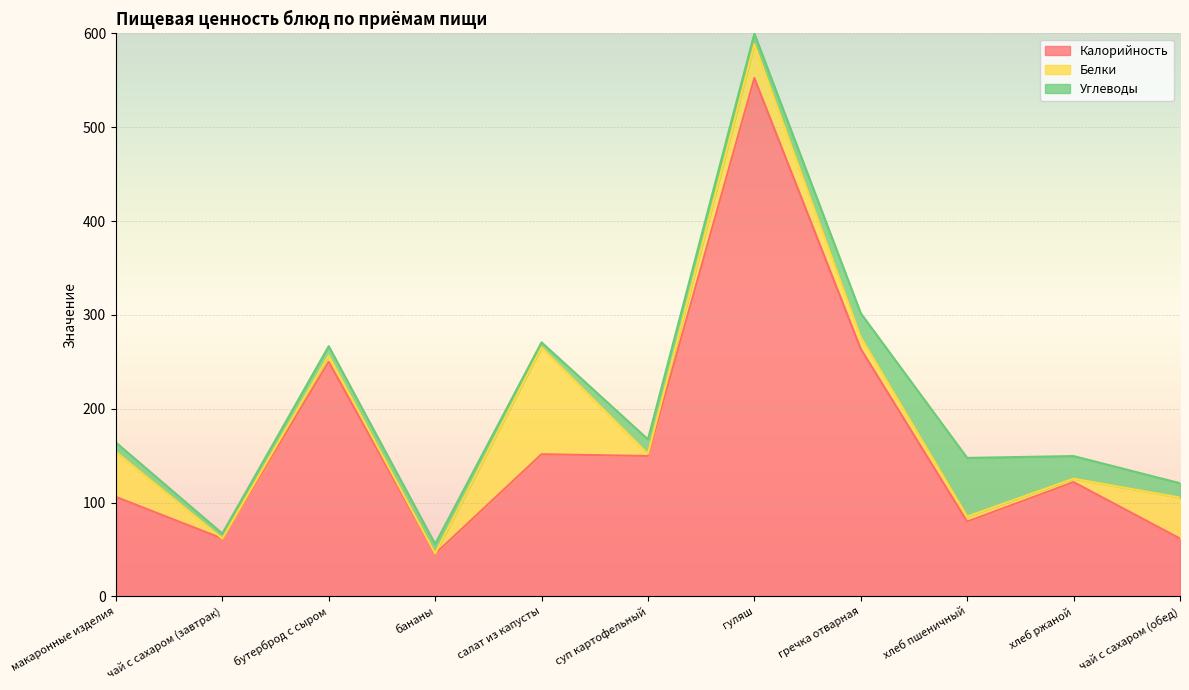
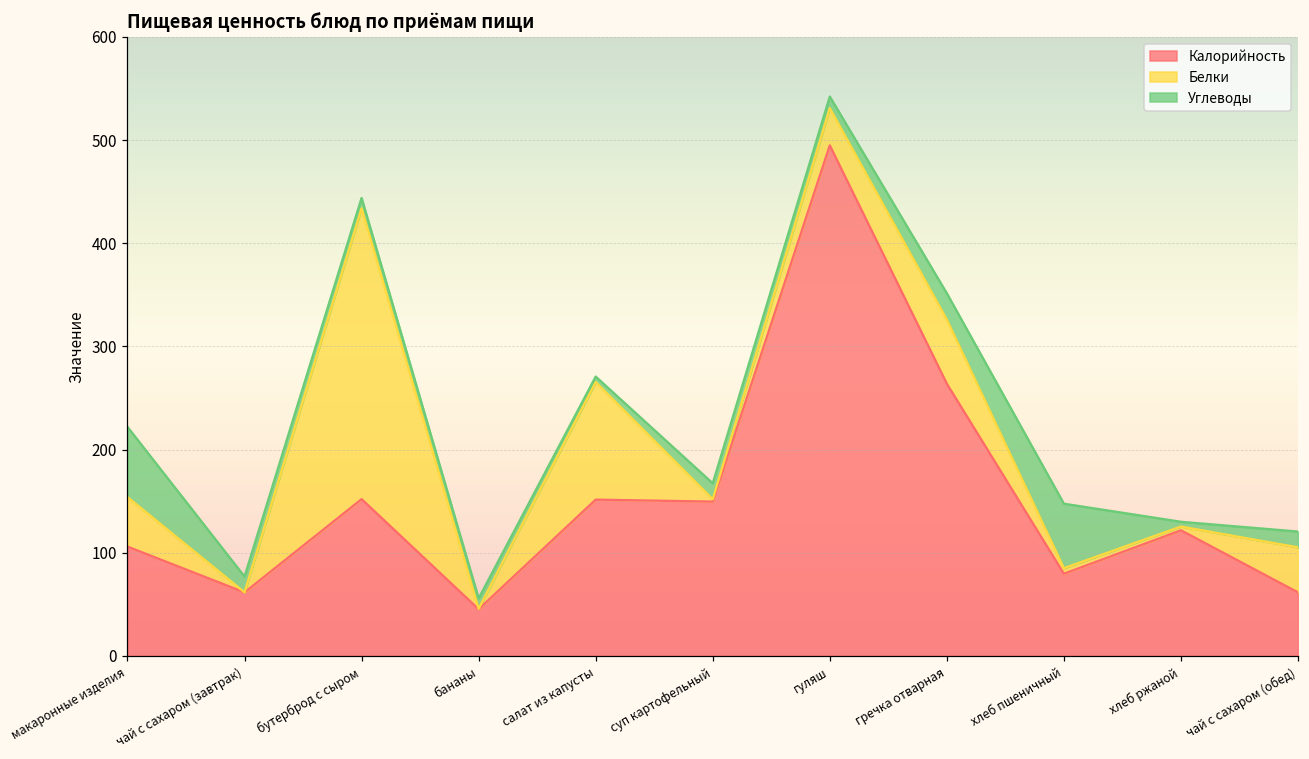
  {
    "Калорийность": {
      "макаронные изделия": 110,
-     "бутерброд с сыром": 250,
+     "бутерброд с сыром": 150,
      "салат из капусты": 150,
-     "гуляш": 550,
+     "гуляш": 490,
      "гречка отварная": 260,
      "хлеб пшеничный": 80,
      "хлеб ржаной": 120,
      "чай с сахаром (обед)": 60
    },
    "Белки": {
      "макаронные изделия": 50,
-     "бутерброд с сыром": 10,
+     "бутерброд с сыром": 280,
      "салат из капусты": 110,
      "гуляш": 40,
-     "гречка отварная": 10,
+     "гречка отварная": 60,
      "хлеб пшеничный": 10,
      "хлеб ржаной": 0,
      "чай с сахаром (обед)": 40
    },
    "Углеводы": {
-     "макаронные изделия": 10,
-     "чай с сахаром (завтрак)": 10,
+     "макаронные изделия": 70,
+     "чай с сахаром (завтрак)": 20,
      "бутерброд с сыром": 10,
      "бананы": 10,
      "салат из капусты": 10,
      "суп картофельный": 20,
      "гуляш": 10,
      "гречка отварная": 30,
      "хлеб пшеничный": 60,
-     "хлеб ржаной": 20,
+     "хлеб ржаной": 0,
      "чай с сахаром (обед)": 20
    }
  }
